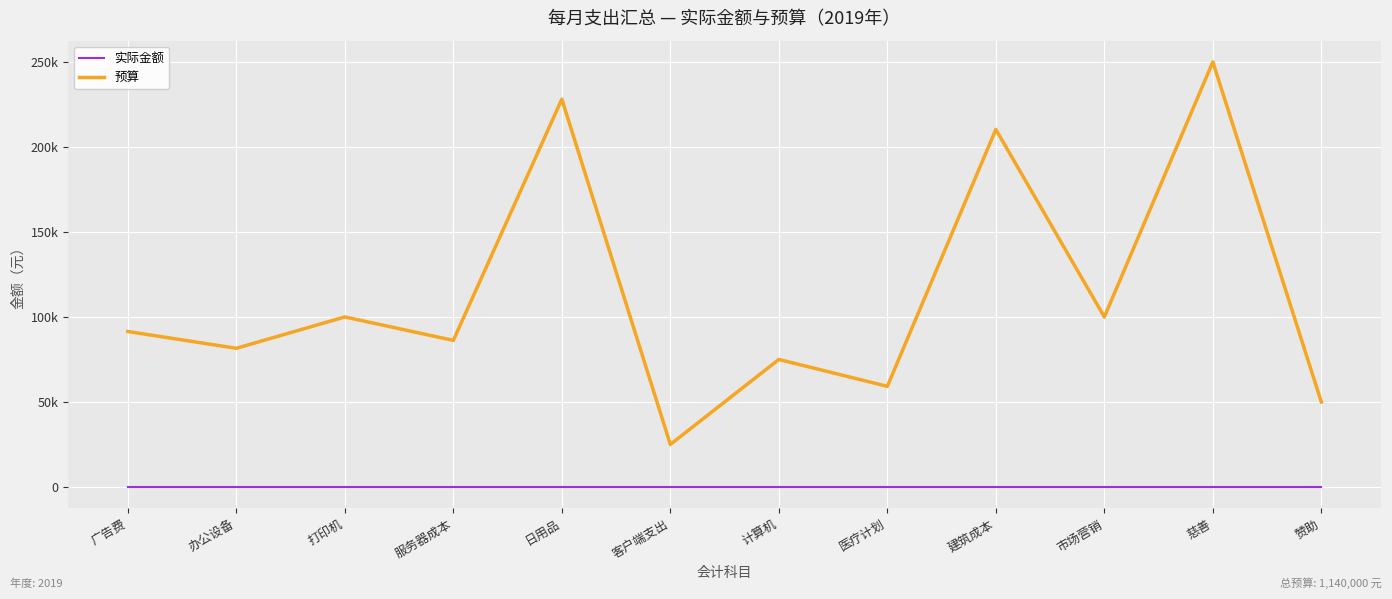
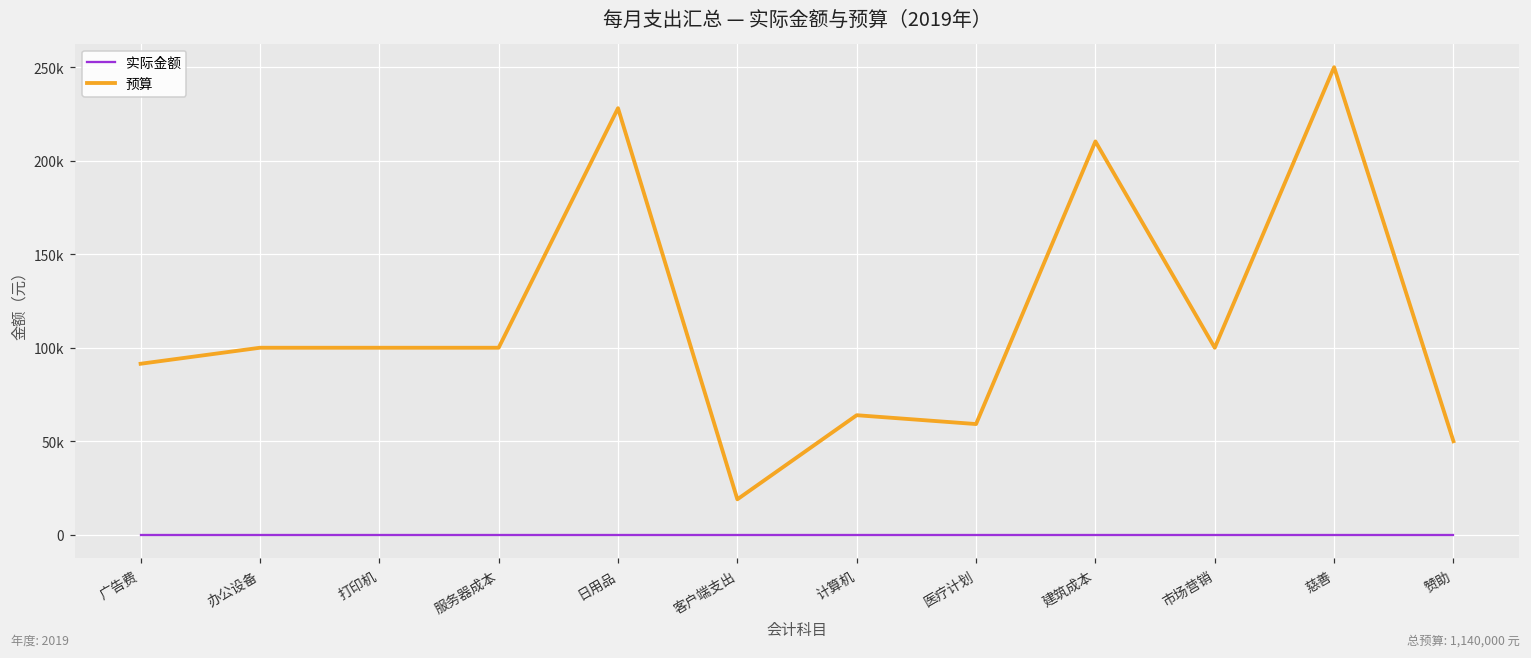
  {
    "实际金额": {
      "广告费": 0,
      "办公设备": 0,
      "打印机": 0,
      "服务器成本": 0,
      "日用品": 0,
      "客户端支出": 0,
      "计算机": 0,
      "医疗计划": 0,
      "建筑成本": 0,
      "市场营销": 0,
      "慈善": 0,
      "赞助": 0
    },
    "预算": {
      "广告费": 91000,
-     "办公设备": 82000,
+     "办公设备": 100000,
      "打印机": 100000,
-     "服务器成本": 86000,
+     "服务器成本": 100000,
      "日用品": 228000,
-     "客户端支出": 25000,
-     "计算机": 75000,
+     "客户端支出": 19000,
+     "计算机": 64000,
      "医疗计划": 59000,
      "建筑成本": 210000,
      "市场营销": 100000,
      "慈善": 250000,
      "赞助": 50000
    }
  }
